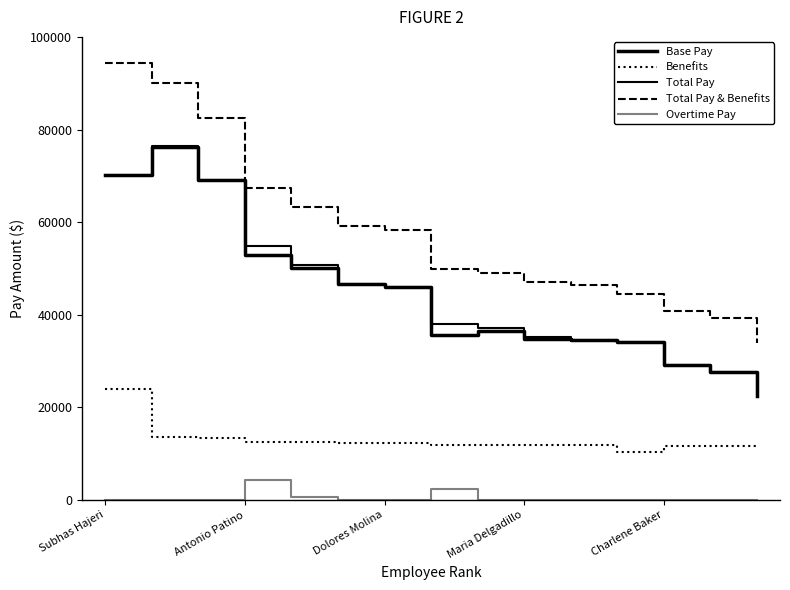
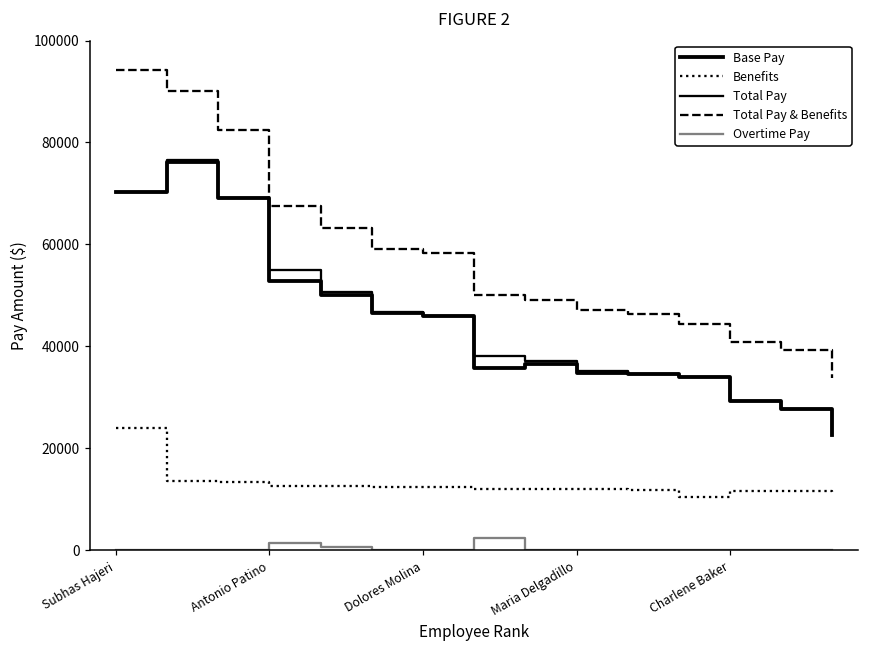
  {
    "Overtime Pay": {
      "Subhas Hajeri": 0,
-     "Antonio Patino": 4000,
+     "Antonio Patino": 1000,
      "Dolores Molina": 0,
      "Maria Delgadillo": 0,
      "Charlene Baker": 0
    }
  }
